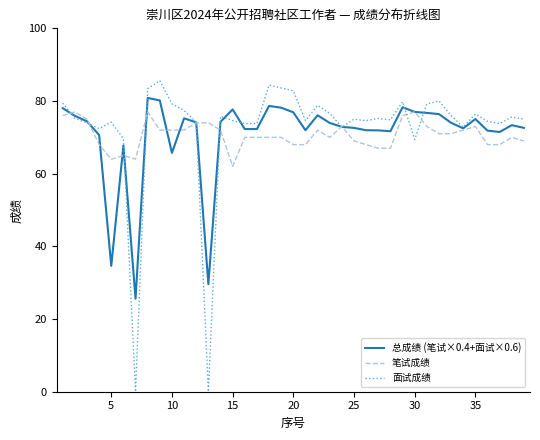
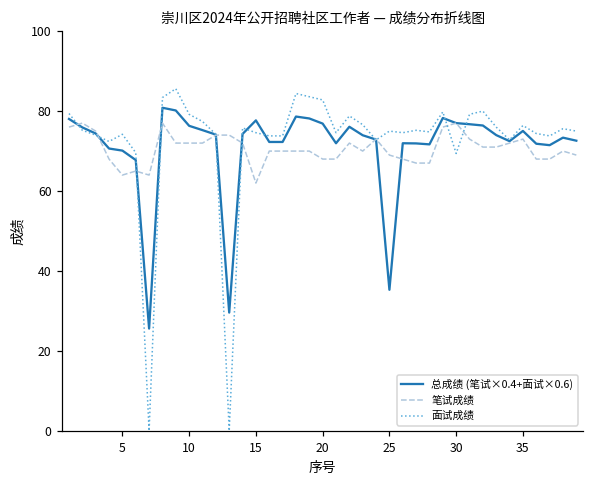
  {
    "总成绩 (笔试×0.4+面试×0.6)": {
-     "5": 35,
-     "10": 66,
+     "5": 70,
+     "10": 76,
      "15": 78,
      "20": 77,
-     "25": 73,
+     "25": 35,
      "35": 75
    },
    "笔试成绩": {
      "5": 64,
      "10": 72,
      "15": 62,
      "20": 68,
      "25": 69,
      "35": 73
    },
    "面试成绩": {
      "5": 74,
      "10": 79,
      "15": 75,
      "20": 83,
      "25": 75,
      "30": 69,
      "35": 76
    }
  }
